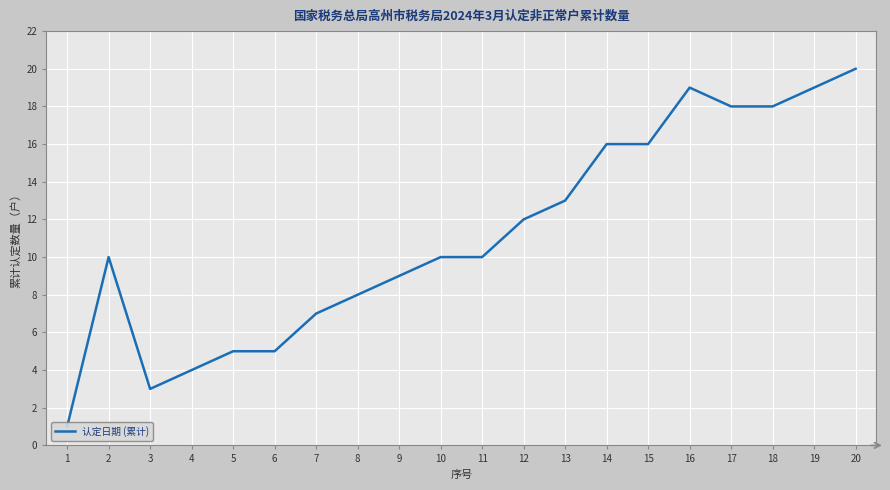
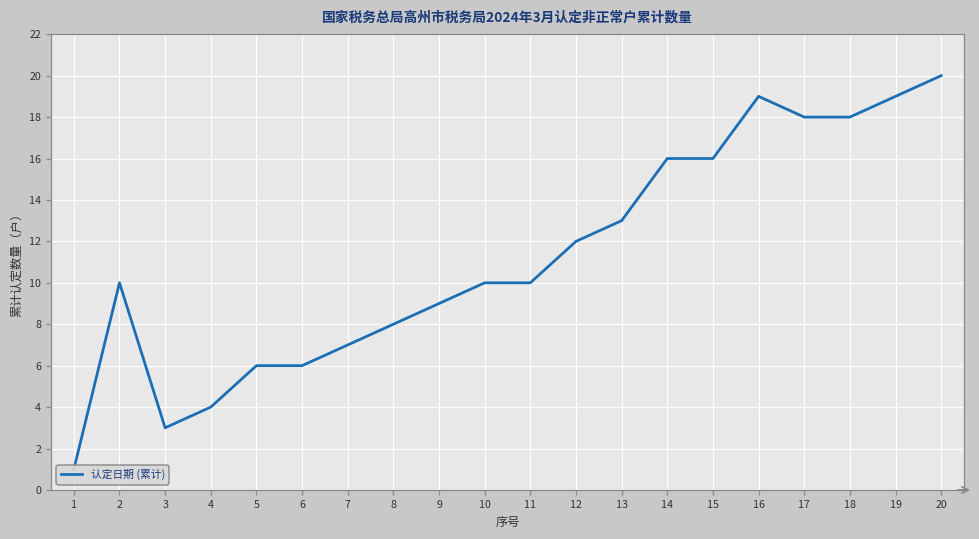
  {
    "2": 10,
    "3": 3,
    "4": 4,
-   "5": 5,
-   "6": 5,
+   "5": 6,
+   "6": 6,
    "7": 7,
    "8": 8,
    "9": 9,
    "10": 10,
    "11": 10,
    "12": 12,
    "13": 13,
    "14": 16,
    "15": 16,
    "16": 19,
    "17": 18,
    "18": 18,
    "19": 19,
    "20": 20
  }
